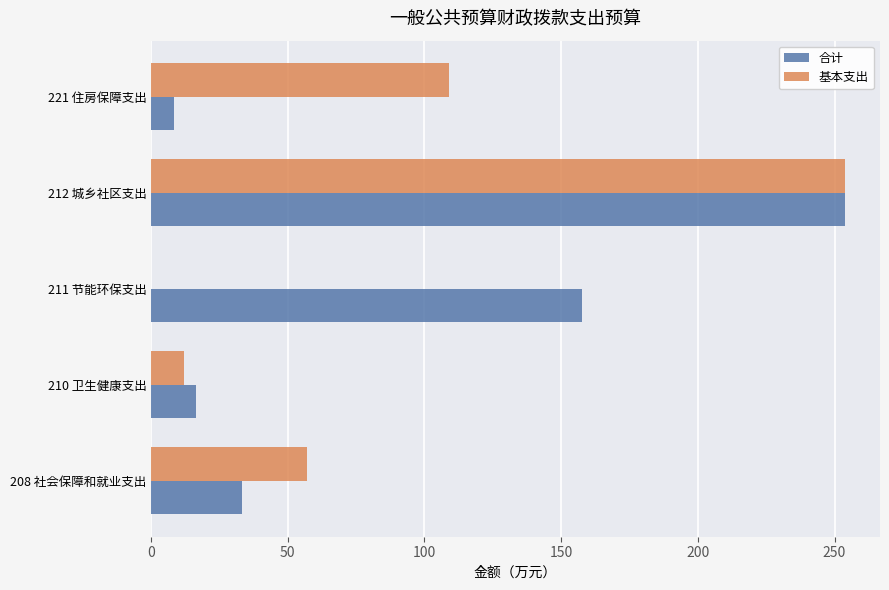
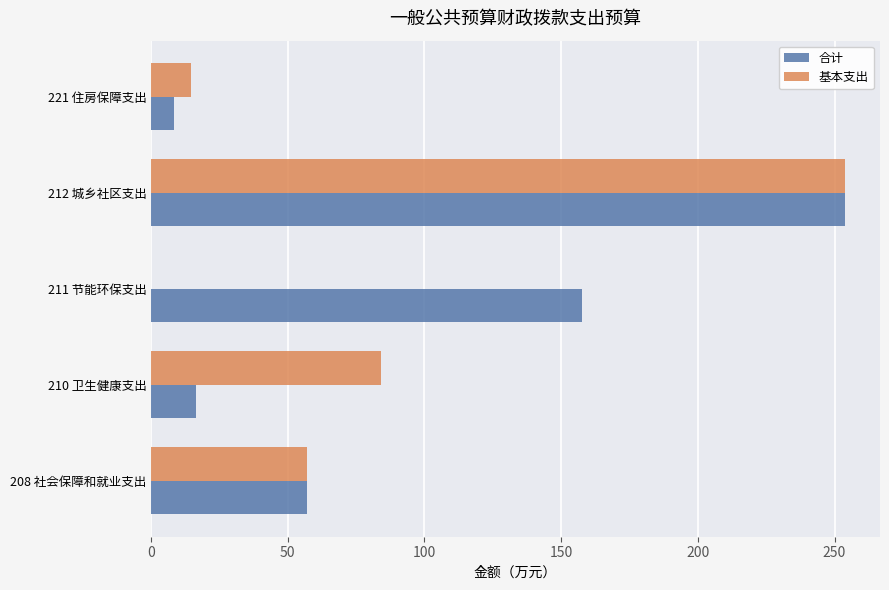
  {
    "合计": {
      "221 住房保障支出": 8,
      "212 城乡社区支出": 254,
      "211 节能环保支出": 158,
      "210 卫生健康支出": 17,
-     "208 社会保障和就业支出": 33
+     "208 社会保障和就业支出": 57
    },
    "基本支出": {
-     "221 住房保障支出": 109,
+     "221 住房保障支出": 15,
      "212 城乡社区支出": 254,
      "211 节能环保支出": 0,
-     "210 卫生健康支出": 12,
+     "210 卫生健康支出": 84,
      "208 社会保障和就业支出": 57
    }
  }
